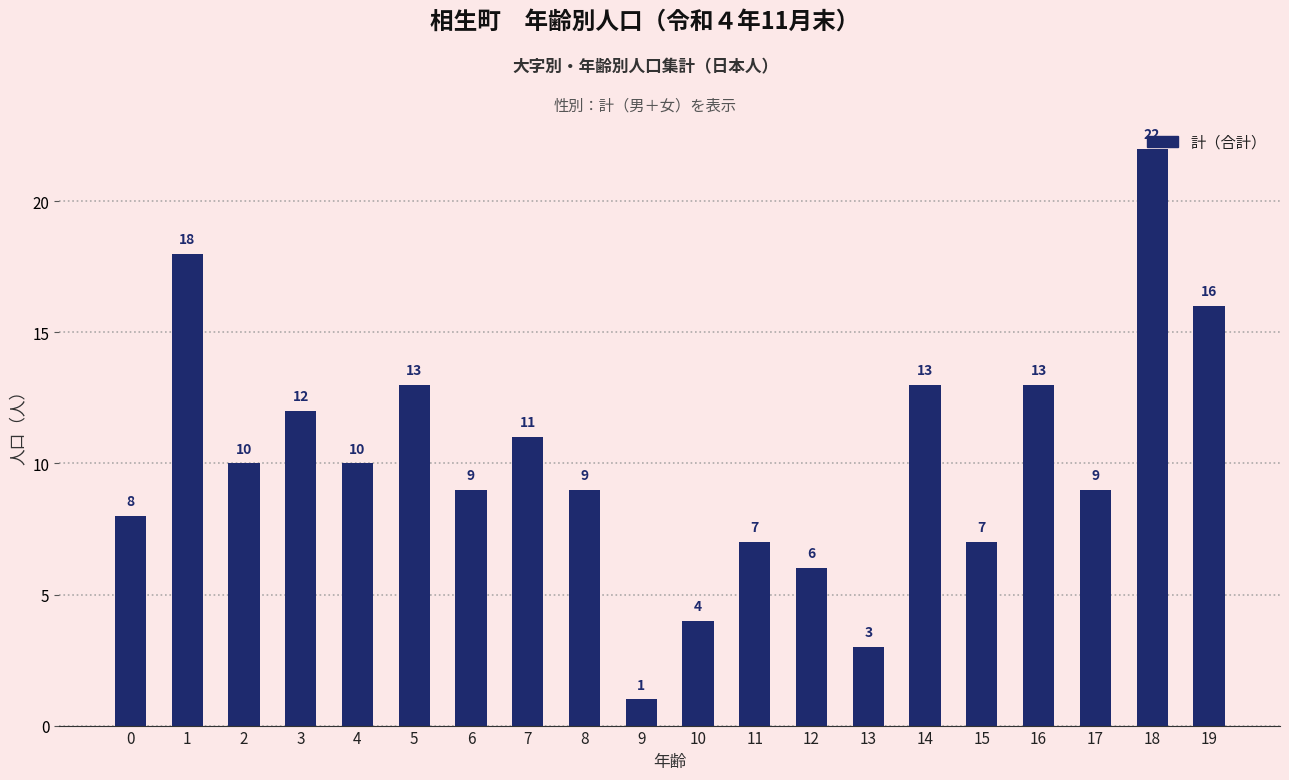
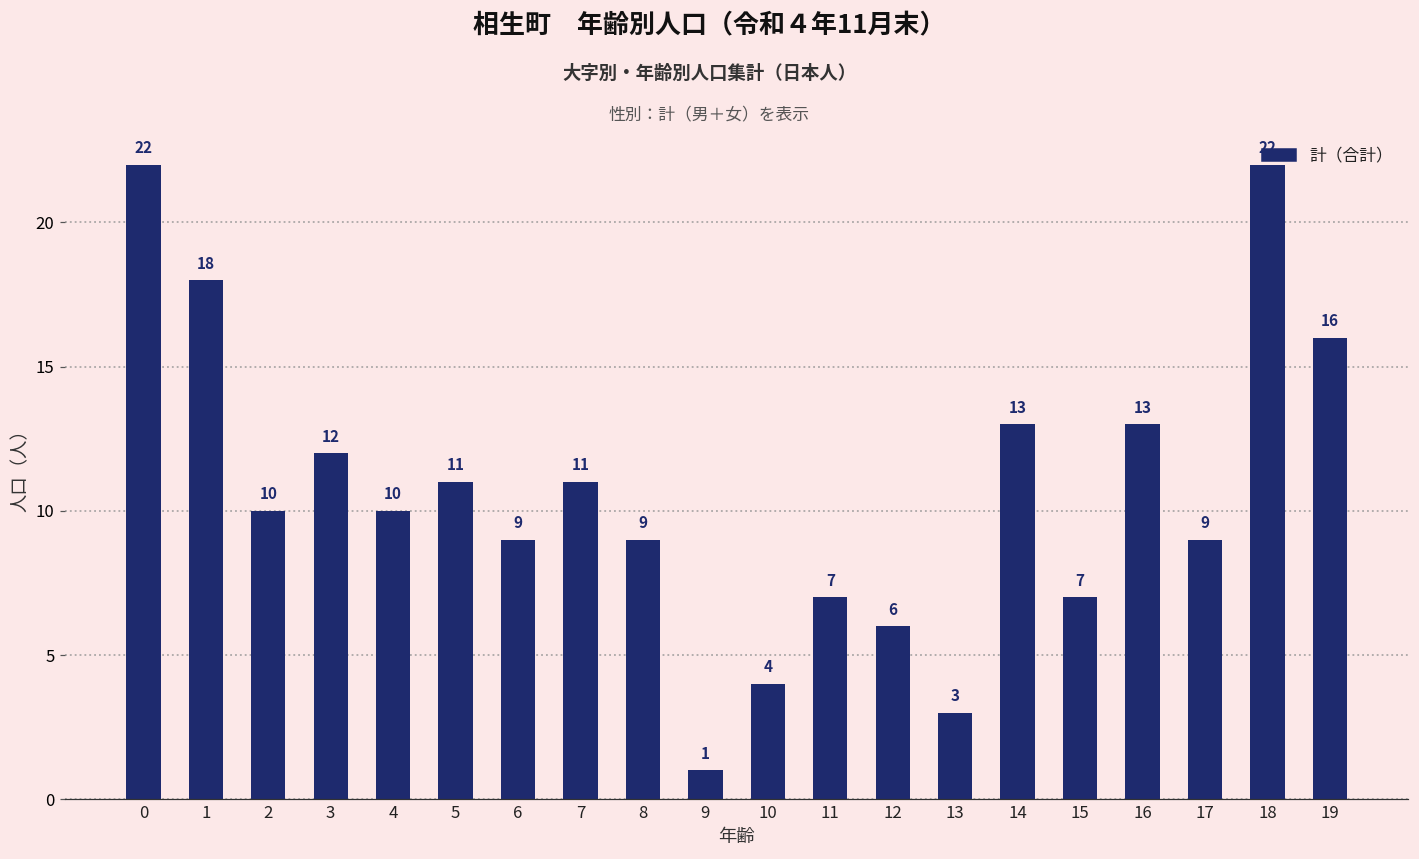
  {
-   "0": 8,
+   "0": 22,
    "1": 18,
    "2": 10,
    "3": 12,
    "4": 10,
-   "5": 13,
+   "5": 11,
    "6": 9,
    "7": 11,
    "8": 9,
    "9": 1,
    "10": 4,
    "11": 7,
    "12": 6,
    "13": 3,
    "14": 13,
    "15": 7,
    "16": 13,
    "17": 9,
    "18": 22,
    "19": 16
  }
